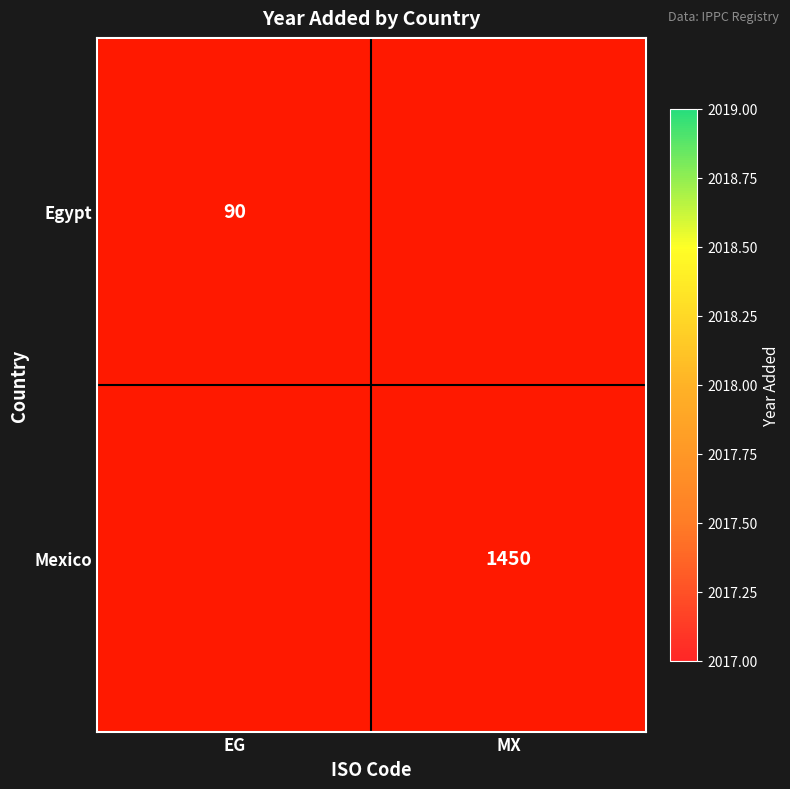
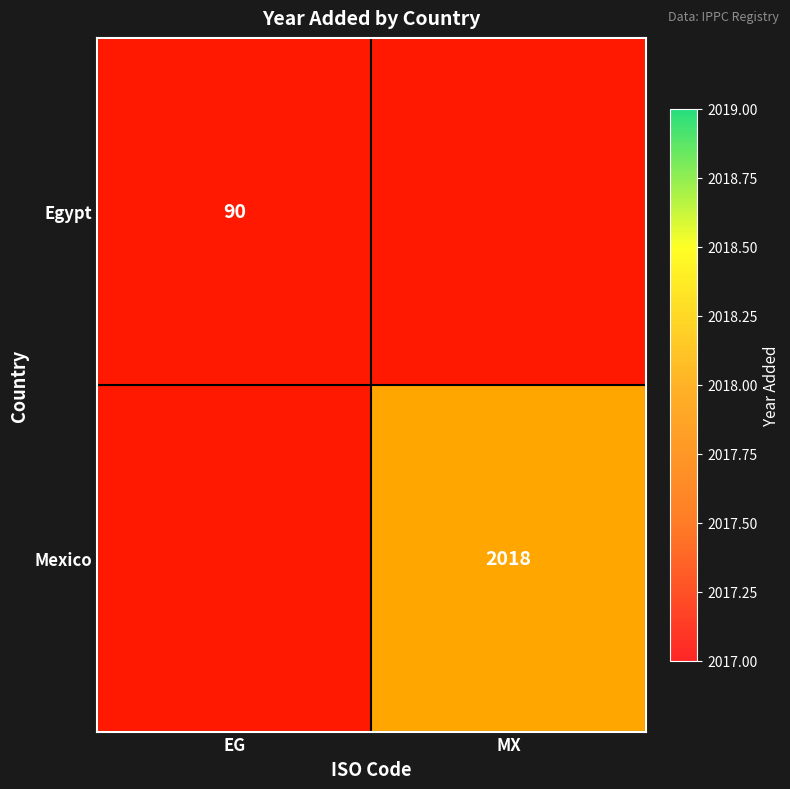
  {
    "Egypt": {
      "EG": 90
    },
    "Mexico": {
-     "MX": 1450
+     "MX": 2018
    }
  }
